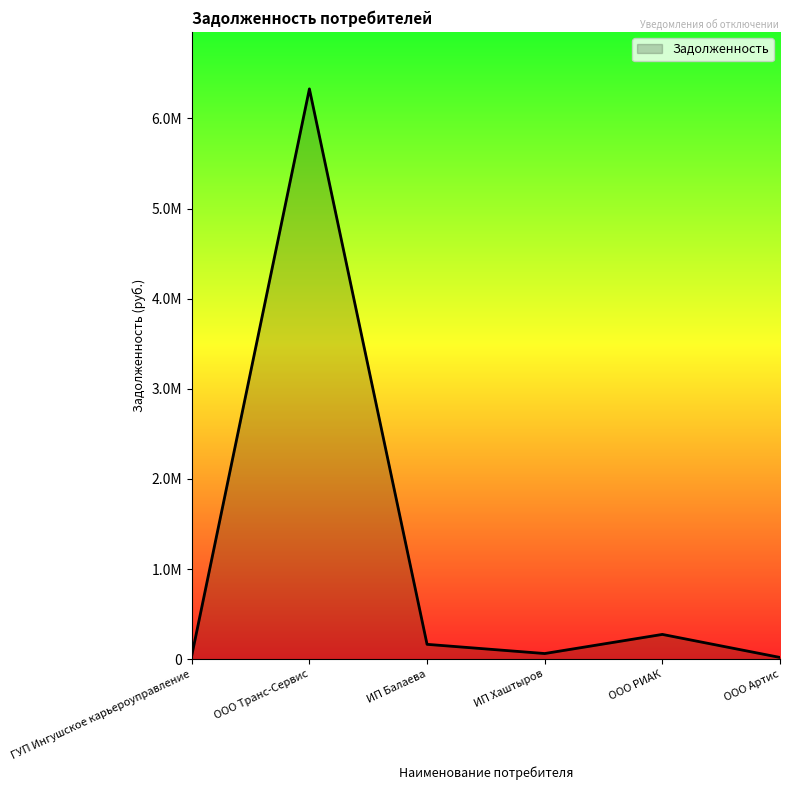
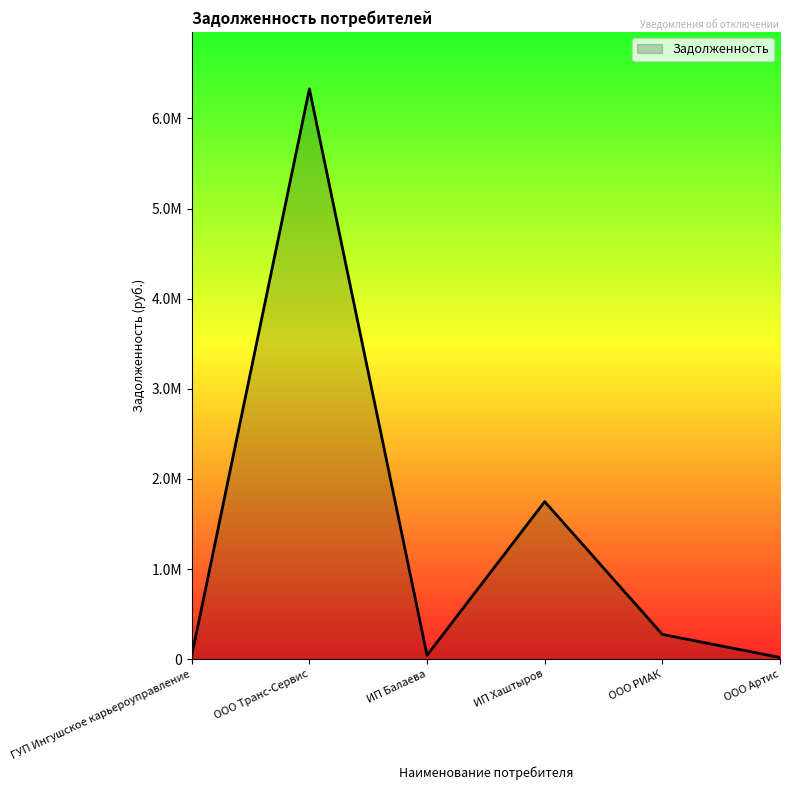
  {
    "ГУП Ингушское карьероуправление": 0,
    "ООО Транс-Сервис": 6300000,
-   "ИП Балаева": 200000,
-   "ИП Хаштыров": 100000,
+   "ИП Балаева": 0,
+   "ИП Хаштыров": 1700000,
    "ООО РИАК": 300000,
    "ООО Артис": 0
  }
